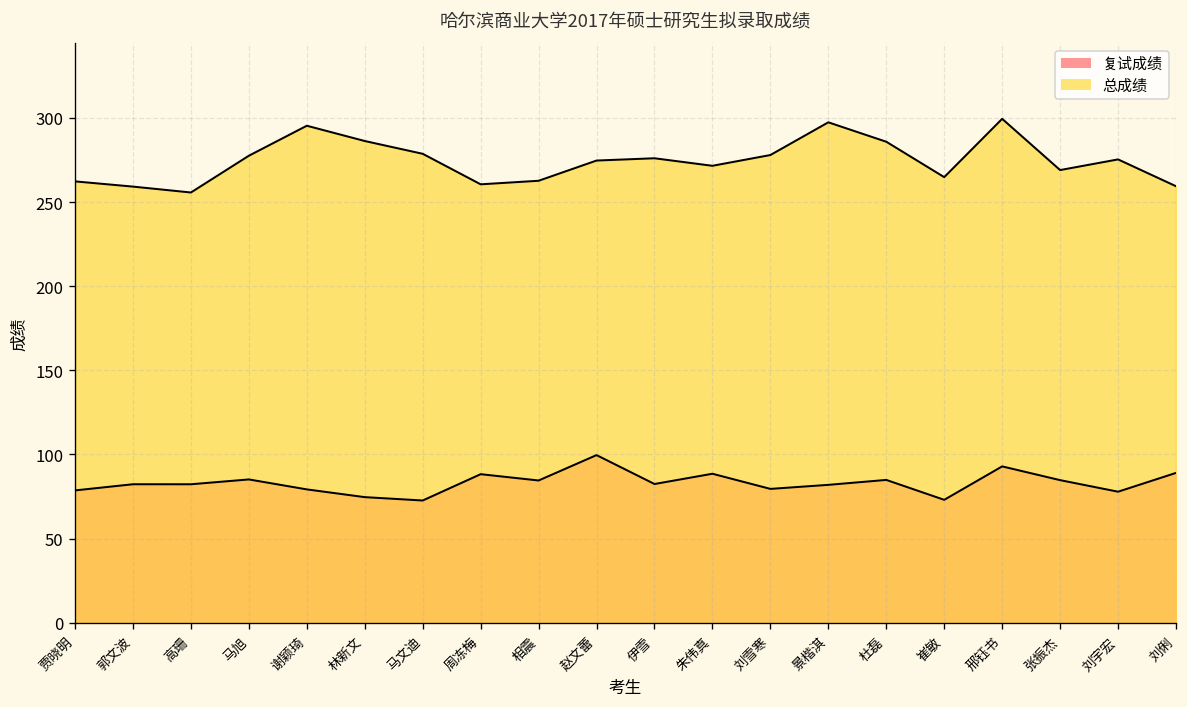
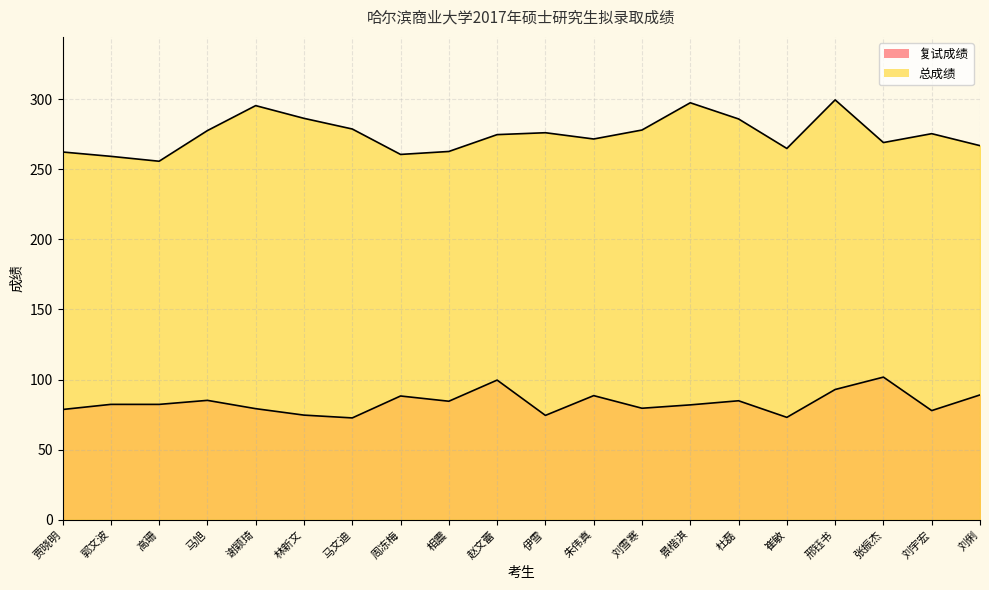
  {
    "复试成绩": {
      "贾晓明": 79,
      "郭文波": 82,
      "高珊": 82,
      "马旭": 85,
      "谢颖琦": 79,
      "林新文": 75,
      "马文迪": 73,
      "周冻梅": 88,
      "相震": 85,
      "赵文蕾": 100,
-     "伊雪": 82,
+     "伊雪": 74,
      "朱伟真": 89,
      "刘雪寒": 80,
      "景楷淇": 82,
      "杜磊": 85,
      "崔敏": 73,
      "邢钰书": 93,
-     "张振杰": 85,
+     "张振杰": 102,
      "刘宇宏": 78,
      "刘俐": 89
    },
    "总成绩": {
      "贾晓明": 262,
      "郭文波": 259,
      "高珊": 256,
      "马旭": 278,
      "谢颖琦": 295,
      "林新文": 286,
      "马文迪": 279,
      "周冻梅": 261,
      "相震": 263,
      "赵文蕾": 275,
      "伊雪": 276,
      "朱伟真": 272,
      "刘雪寒": 278,
      "景楷淇": 297,
      "杜磊": 286,
      "崔敏": 265,
      "邢钰书": 299,
      "张振杰": 269,
      "刘宇宏": 275,
-     "刘俐": 259
+     "刘俐": 267
    }
  }
